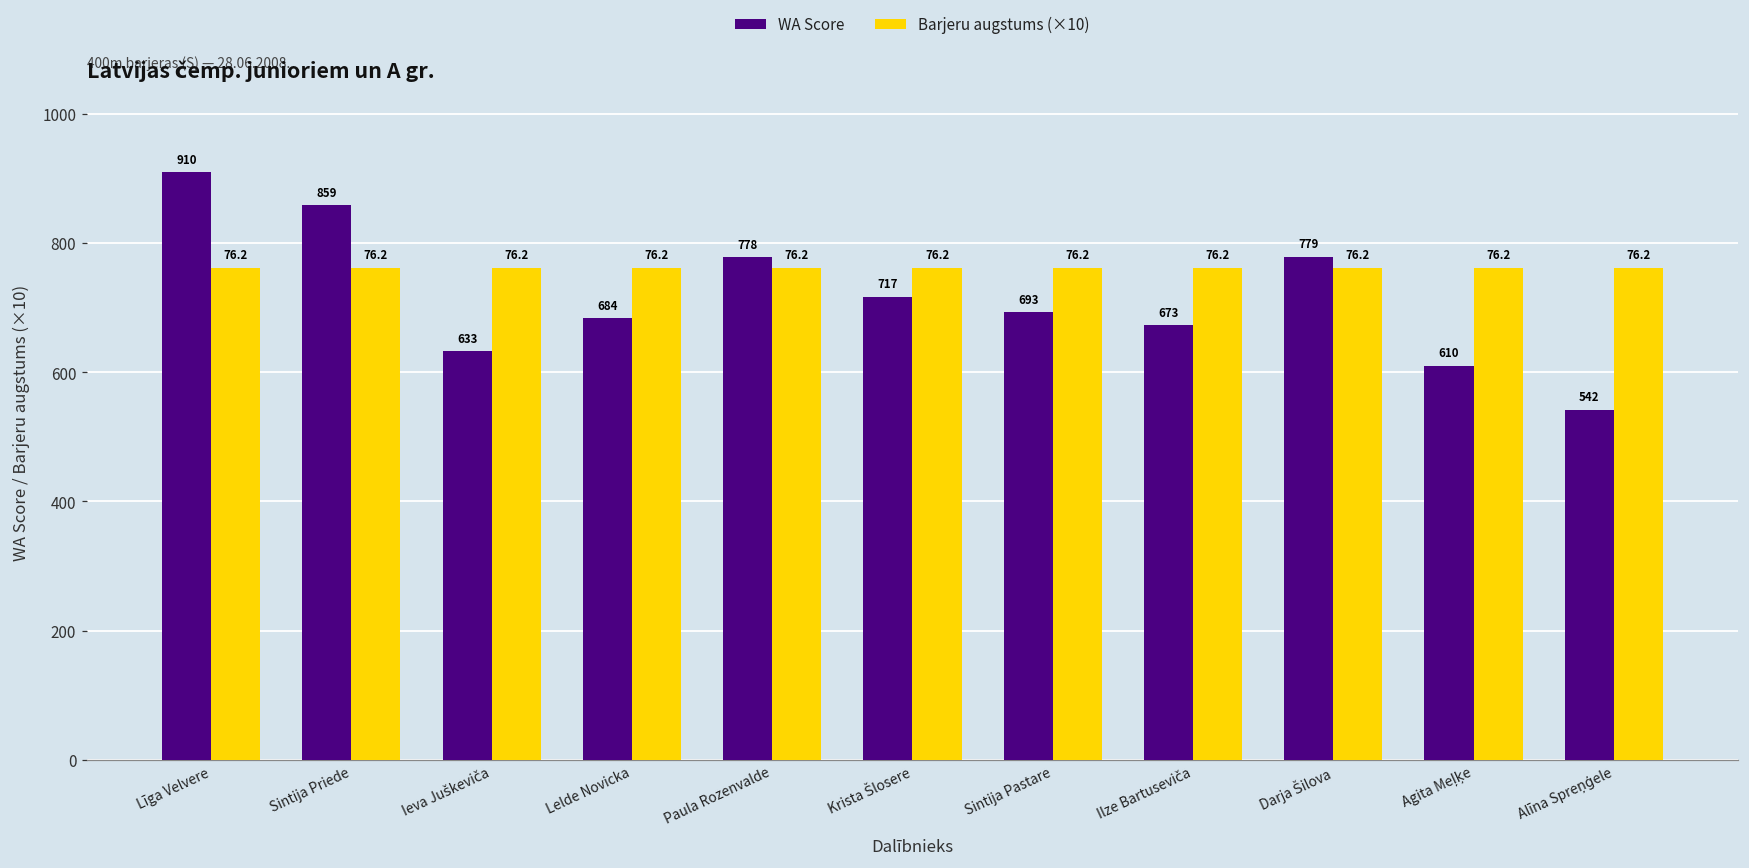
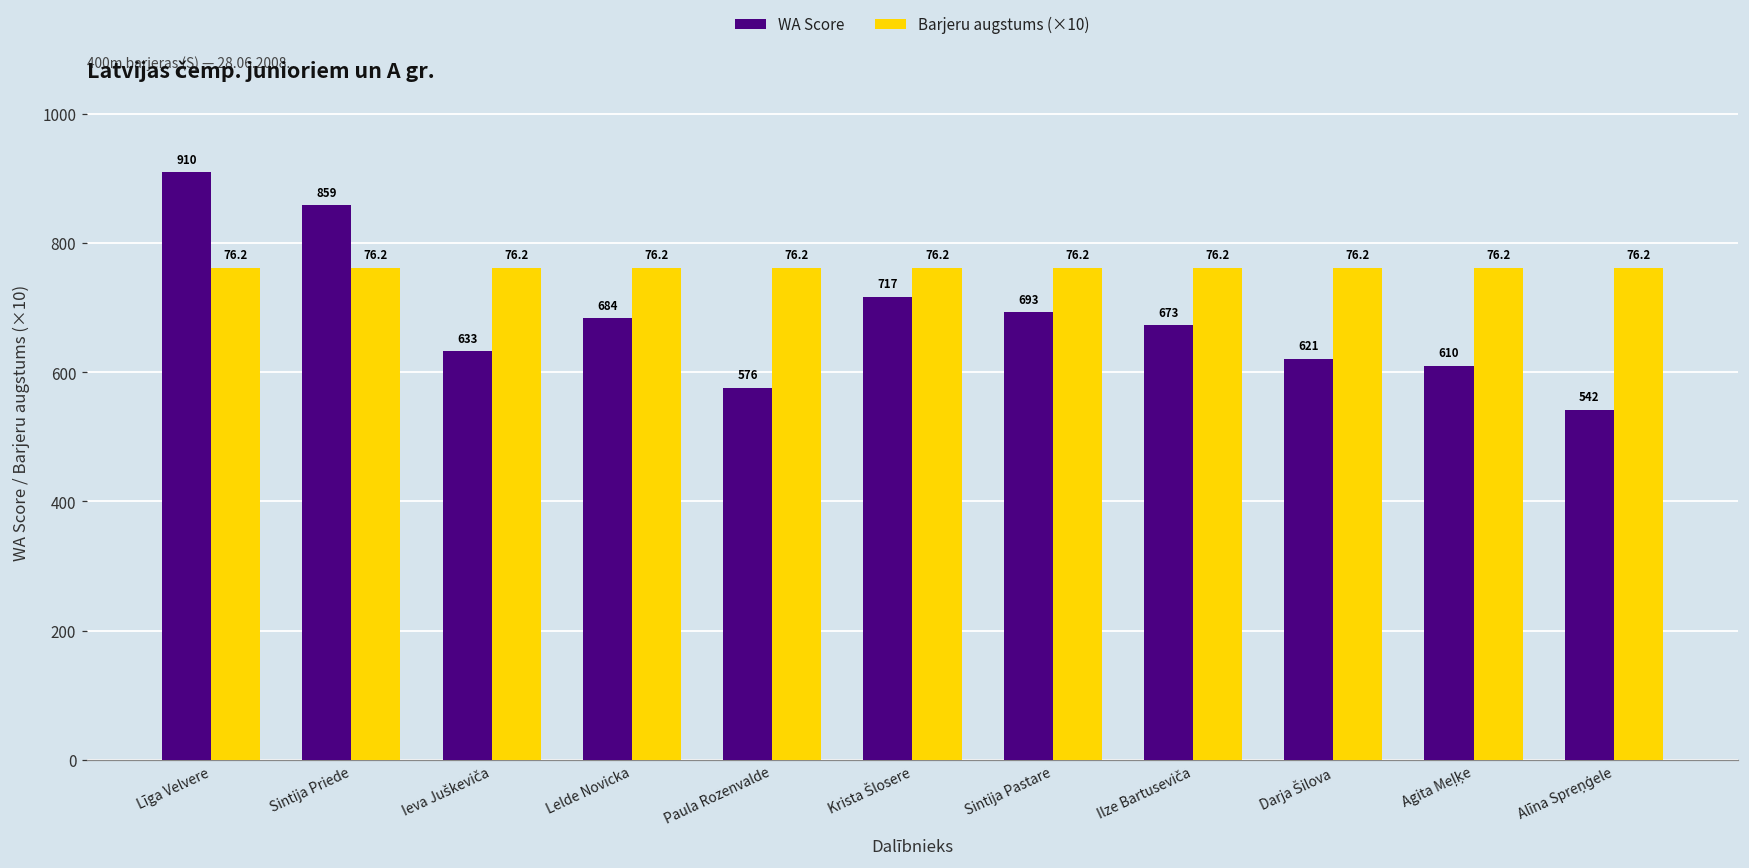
  {
    "WA Score": {
      "Līga Velvere": 910,
      "Sintija Priede": 859,
      "Ieva Juškeviča": 633,
      "Lelde Novicka": 684,
-     "Paula Rozenvalde": 778,
+     "Paula Rozenvalde": 576,
      "Krista Šlosere": 717,
      "Sintija Pastare": 693,
      "Ilze Bartuseviča": 673,
-     "Darja Šilova": 779,
+     "Darja Šilova": 621,
      "Agita Meļķe": 610,
      "Alīna Spreņģele": 542
    }
  }
